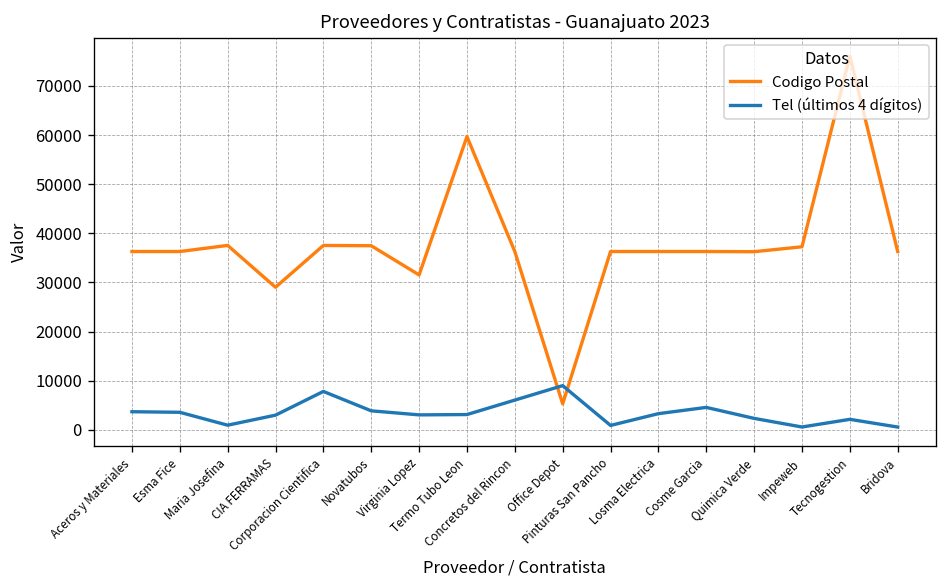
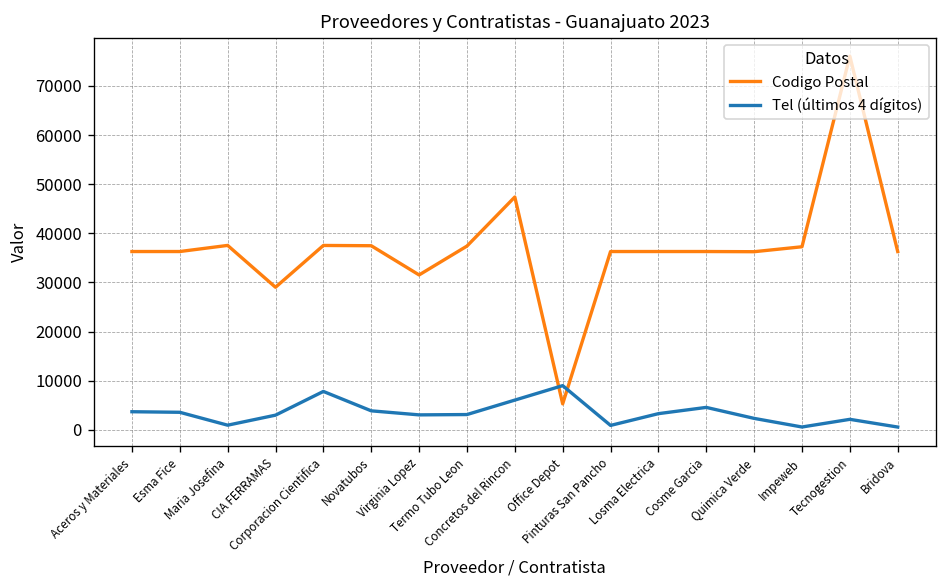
  {
    "Codigo Postal": {
      "Aceros y Materiales": 36000,
      "Esma Fice": 36000,
      "Maria Josefina": 38000,
      "CIA FERRAMAS": 29000,
      "Corporacion Cientifica": 38000,
      "Novatubos": 37000,
      "Virginia Lopez": 32000,
-     "Termo Tubo Leon": 60000,
-     "Concretos del Rincon": 36000,
+     "Termo Tubo Leon": 37000,
+     "Concretos del Rincon": 47000,
      "Office Depot": 5000,
      "Pinturas San Pancho": 36000,
      "Losma Electrica": 36000,
      "Cosme Garcia": 36000,
      "Quimica Verde": 36000,
      "Impeweb": 37000,
      "Bridova": 36000
    },
    "Tel (últimos 4 dígitos)": {
      "Aceros y Materiales": 4000,
      "Esma Fice": 4000,
      "Maria Josefina": 1000,
      "CIA FERRAMAS": 3000,
      "Corporacion Cientifica": 8000,
      "Novatubos": 4000,
      "Virginia Lopez": 3000,
      "Termo Tubo Leon": 3000,
      "Concretos del Rincon": 6000,
      "Office Depot": 9000,
      "Pinturas San Pancho": 1000,
      "Losma Electrica": 3000,
      "Cosme Garcia": 5000,
      "Quimica Verde": 2000,
      "Impeweb": 1000,
      "Tecnogestion": 2000,
      "Bridova": 1000
    }
  }
